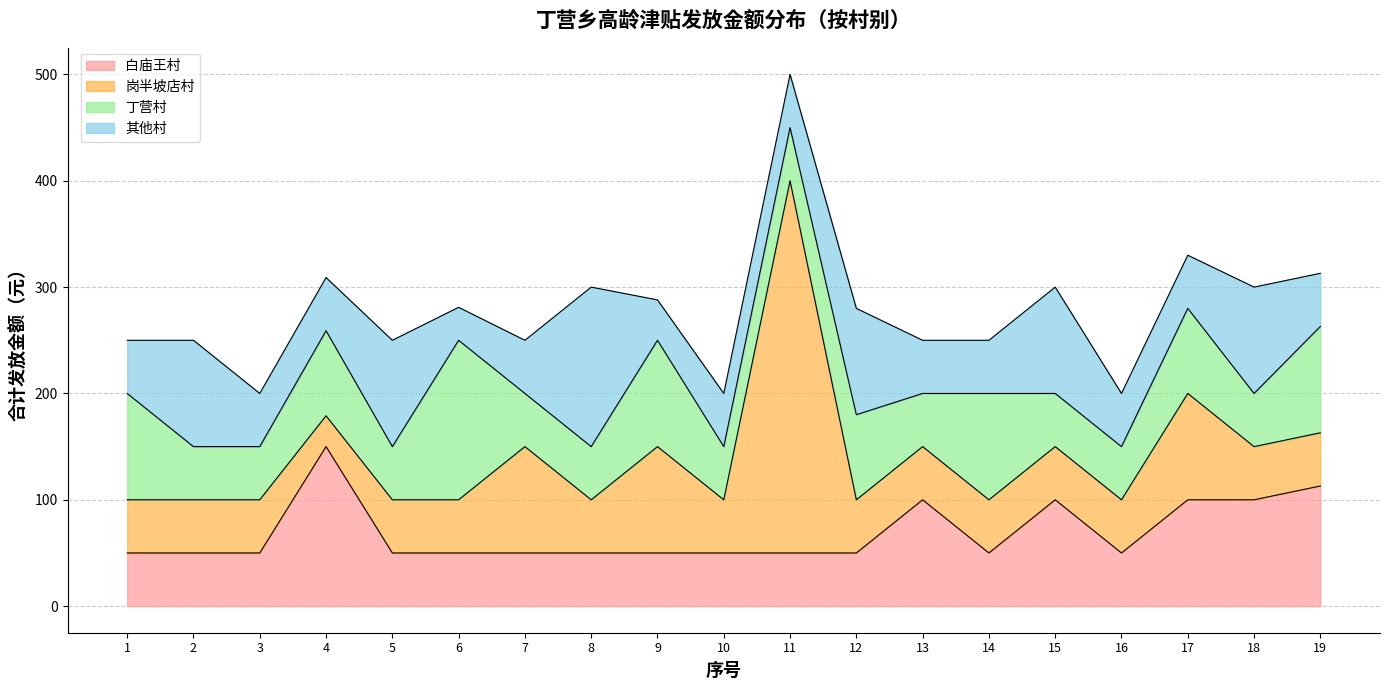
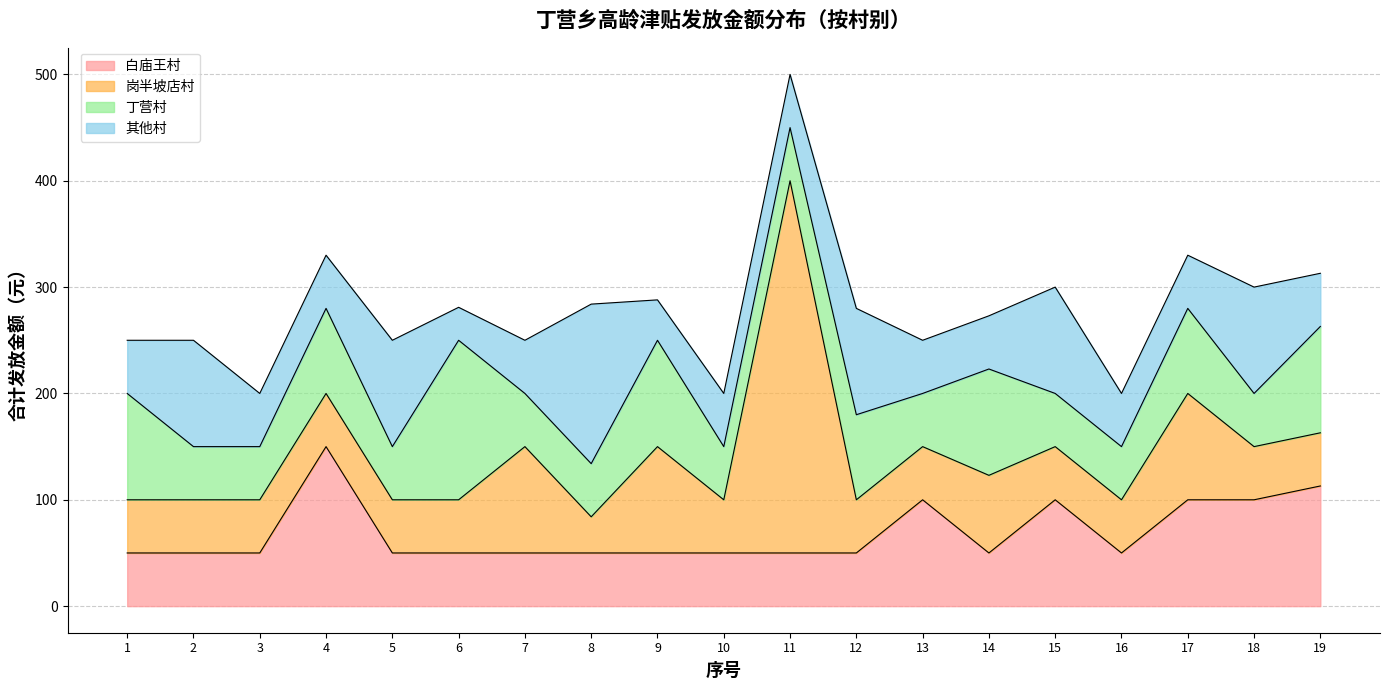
  {
    "白庙王村": {
      "1": 50,
      "2": 50,
      "3": 50,
      "4": 150,
      "5": 50,
      "6": 50,
      "7": 50,
      "8": 50,
      "9": 50,
      "10": 50,
      "11": 50,
      "12": 50,
      "13": 100,
      "14": 50,
      "15": 100,
      "16": 50,
      "17": 100,
      "18": 100,
      "19": 113
    },
    "岗半坡店村": {
      "1": 50,
      "2": 50,
      "3": 50,
-     "4": 29,
+     "4": 50,
      "5": 50,
      "6": 50,
      "7": 100,
-     "8": 50,
+     "8": 34,
      "9": 100,
      "10": 50,
      "11": 350,
      "12": 50,
      "13": 50,
-     "14": 50,
+     "14": 73,
      "15": 50,
      "16": 50,
      "17": 100,
      "18": 50,
      "19": 50
    },
    "丁营村": {
      "1": 100,
      "2": 50,
      "3": 50,
      "4": 80,
      "5": 50,
      "6": 150,
      "7": 50,
      "8": 50,
      "9": 100,
      "10": 50,
      "11": 50,
      "12": 80,
      "13": 50,
      "14": 100,
      "15": 50,
      "16": 50,
      "17": 80,
      "18": 50,
      "19": 100
    },
    "其他村": {
      "1": 50,
      "2": 100,
      "3": 50,
      "4": 50,
      "5": 100,
      "6": 31,
      "7": 50,
      "8": 150,
      "9": 38,
      "10": 50,
      "11": 50,
      "12": 100,
      "13": 50,
      "14": 50,
      "15": 100,
      "16": 50,
      "17": 50,
      "18": 100,
      "19": 50
    }
  }
